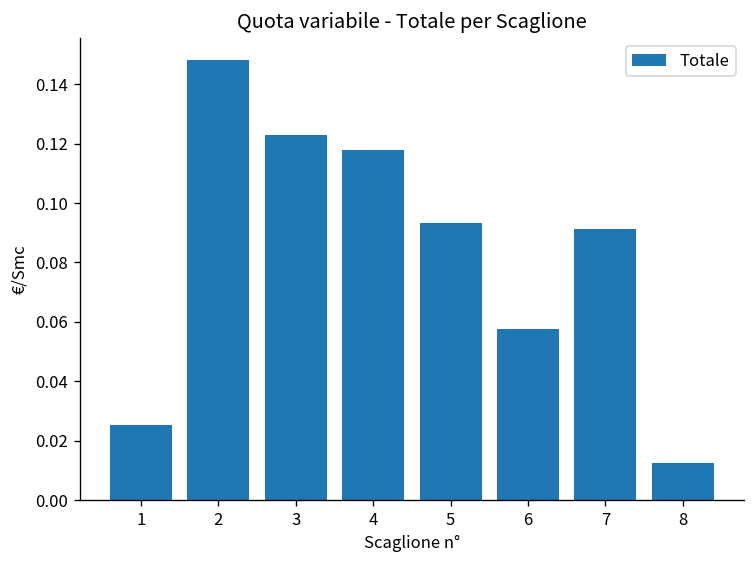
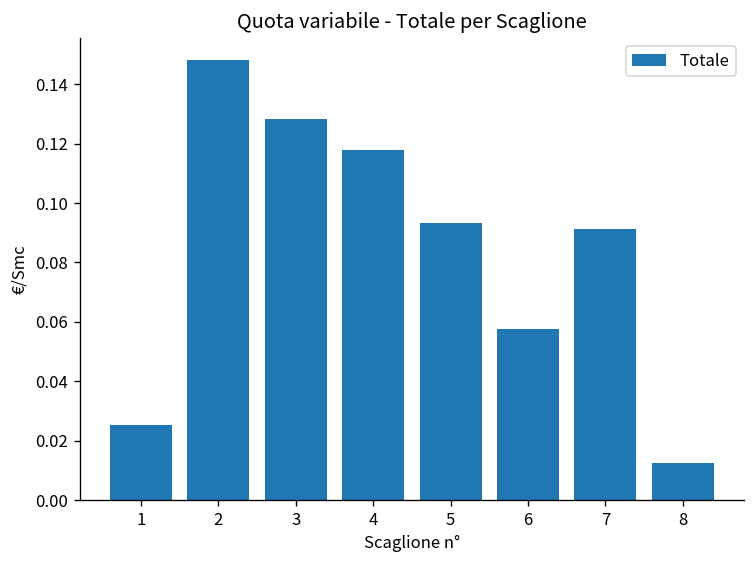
  {
    "1": 0.025,
    "2": 0.148,
-   "3": 0.123,
+   "3": 0.128,
    "4": 0.118,
    "5": 0.093,
    "6": 0.058,
    "7": 0.091,
    "8": 0.012
  }
